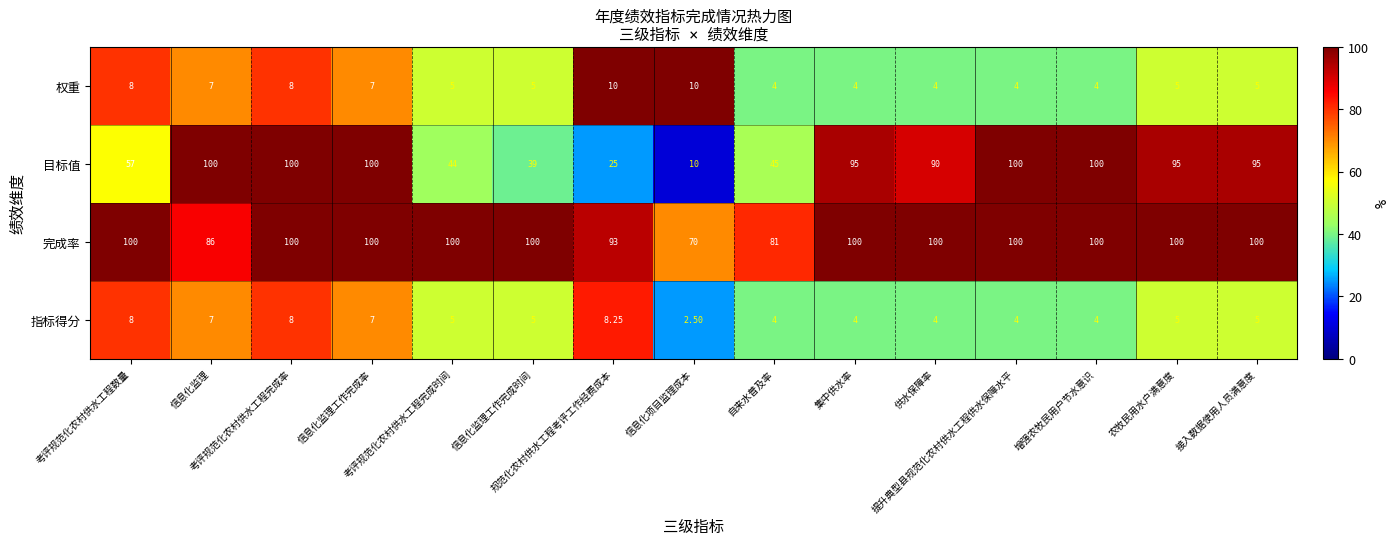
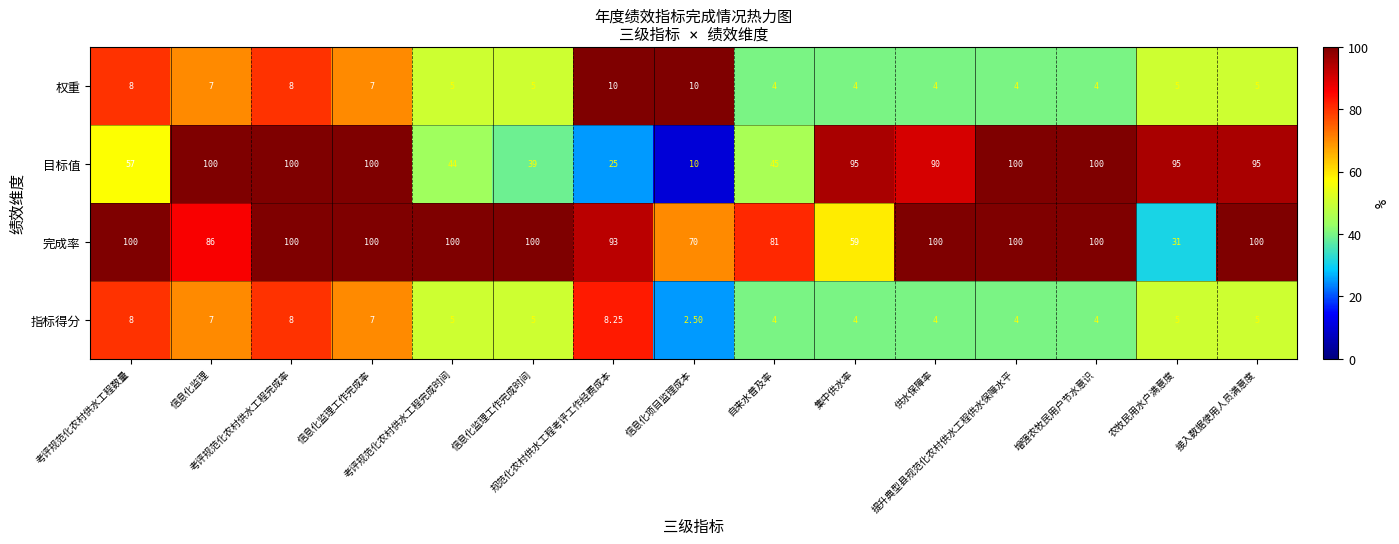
  {
    "权重": {
      "考评规范化农村供水工程数量": 8,
      "信息化监理": 7,
      "考评规范化农村供水工程完成率": 8,
      "信息化监理工作完成率": 7,
      "考评规范化农村供水工程完成时间": 5,
      "信息化监理工作完成时间": 5,
      "规范化农村供水工程考评工作经费成本": 10,
      "信息化项目监理成本": 10,
      "自来水普及率": 4,
      "集中供水率": 4,
      "供水保障率": 4,
      "提升典型县规范化农村供水工程供水保障水平": 4,
      "增强农牧民用户节水意识": 4,
      "农牧民用水户满意度": 5,
      "接入数据使用人员满意度": 5
    },
    "目标值": {
      "考评规范化农村供水工程数量": 57,
      "信息化监理": 100,
      "考评规范化农村供水工程完成率": 100,
      "信息化监理工作完成率": 100,
      "考评规范化农村供水工程完成时间": 44,
      "信息化监理工作完成时间": 39,
      "规范化农村供水工程考评工作经费成本": 25,
      "信息化项目监理成本": 10,
      "自来水普及率": 45,
      "集中供水率": 95,
      "供水保障率": 90,
      "提升典型县规范化农村供水工程供水保障水平": 100,
      "增强农牧民用户节水意识": 100,
      "农牧民用水户满意度": 95,
      "接入数据使用人员满意度": 95
    },
    "完成率": {
      "考评规范化农村供水工程数量": 100,
      "信息化监理": 86,
      "考评规范化农村供水工程完成率": 100,
      "信息化监理工作完成率": 100,
      "考评规范化农村供水工程完成时间": 100,
      "信息化监理工作完成时间": 100,
      "规范化农村供水工程考评工作经费成本": 93,
      "信息化项目监理成本": 70,
      "自来水普及率": 81,
-     "集中供水率": 100,
+     "集中供水率": 59,
      "供水保障率": 100,
      "提升典型县规范化农村供水工程供水保障水平": 100,
      "增强农牧民用户节水意识": 100,
-     "农牧民用水户满意度": 100,
+     "农牧民用水户满意度": 31,
      "接入数据使用人员满意度": 100
    },
    "指标得分": {
      "考评规范化农村供水工程数量": 8,
      "信息化监理": 7,
      "考评规范化农村供水工程完成率": 8,
      "信息化监理工作完成率": 7,
      "考评规范化农村供水工程完成时间": 5,
      "信息化监理工作完成时间": 5,
      "规范化农村供水工程考评工作经费成本": 8.25,
      "信息化项目监理成本": 2.50,
      "自来水普及率": 4,
      "集中供水率": 4,
      "供水保障率": 4,
      "提升典型县规范化农村供水工程供水保障水平": 4,
      "增强农牧民用户节水意识": 4,
      "农牧民用水户满意度": 5,
      "接入数据使用人员满意度": 5
    }
  }
